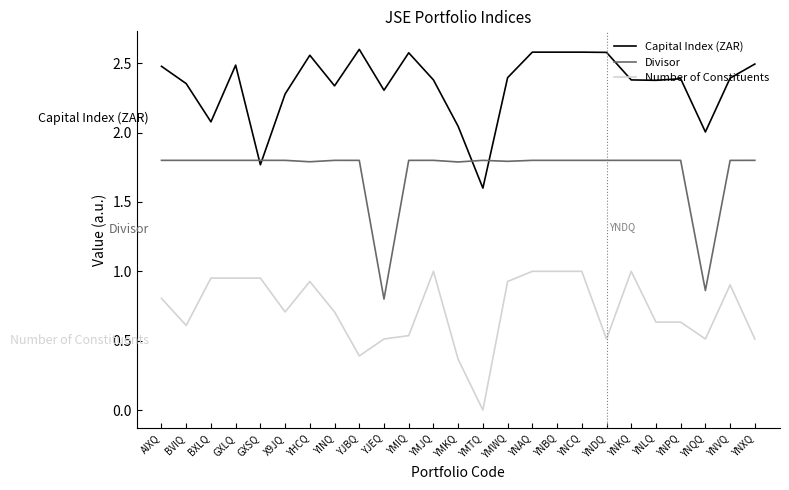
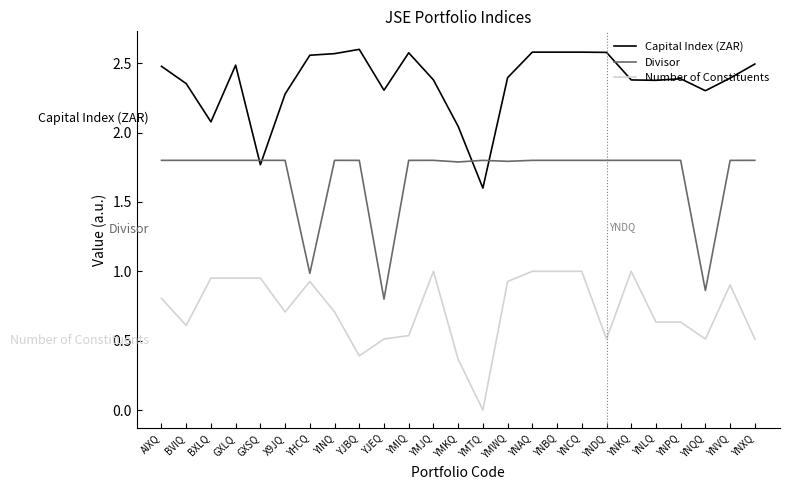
  {
    "Capital Index (ZAR)": {
      "AIXQ": 2.48,
      "BVIQ": 2.35,
      "BXLQ": 2.08,
      "GXLQ": 2.49,
      "GXSQ": 1.77,
      "X9JQ": 2.28,
      "YHCQ": 2.56,
-     "YINQ": 2.34,
+     "YINQ": 2.57,
      "YJBQ": 2.60,
      "YJEQ": 2.31,
      "YMIQ": 2.58,
      "YMJQ": 2.38,
      "YMKQ": 2.04,
      "YMTQ": 1.60,
      "YMWQ": 2.40,
      "YNAQ": 2.58,
      "YNBQ": 2.58,
      "YNCQ": 2.58,
      "YNDQ": 2.58,
      "YNKQ": 2.38,
      "YNLQ": 2.38,
      "YNPQ": 2.39,
-     "YNQQ": 2.00,
+     "YNQQ": 2.30,
      "YNVQ": 2.39,
      "YNXQ": 2.49
    },
    "Divisor": {
      "AIXQ": 1.80,
      "BVIQ": 1.80,
      "BXLQ": 1.80,
      "GXLQ": 1.80,
      "GXSQ": 1.80,
      "X9JQ": 1.80,
-     "YHCQ": 1.79,
+     "YHCQ": 0.99,
      "YINQ": 1.80,
      "YJBQ": 1.80,
      "YJEQ": 0.80,
      "YMIQ": 1.80,
      "YMJQ": 1.80,
      "YMKQ": 1.79,
      "YMTQ": 1.80,
      "YMWQ": 1.79,
      "YNAQ": 1.80,
      "YNBQ": 1.80,
      "YNCQ": 1.80,
      "YNDQ": 1.80,
      "YNKQ": 1.80,
      "YNLQ": 1.80,
      "YNPQ": 1.80,
      "YNQQ": 0.86,
      "YNVQ": 1.80,
      "YNXQ": 1.80
    },
    "Number of Constituents": {
      "AIXQ": 0.80,
      "BVIQ": 0.61,
      "BXLQ": 0.95,
      "GXLQ": 0.95,
      "GXSQ": 0.95,
      "X9JQ": 0.71,
      "YHCQ": 0.93,
      "YINQ": 0.71,
      "YJBQ": 0.39,
      "YJEQ": 0.51,
      "YMIQ": 0.54,
      "YMJQ": 1.00,
      "YMKQ": 0.37,
      "YMTQ": 0.00,
      "YMWQ": 0.93,
      "YNAQ": 1.00,
      "YNBQ": 1.00,
      "YNCQ": 1.00,
      "YNDQ": 0.51,
      "YNKQ": 1.00,
      "YNLQ": 0.63,
      "YNPQ": 0.63,
      "YNQQ": 0.51,
      "YNVQ": 0.90,
      "YNXQ": 0.51
    }
  }
